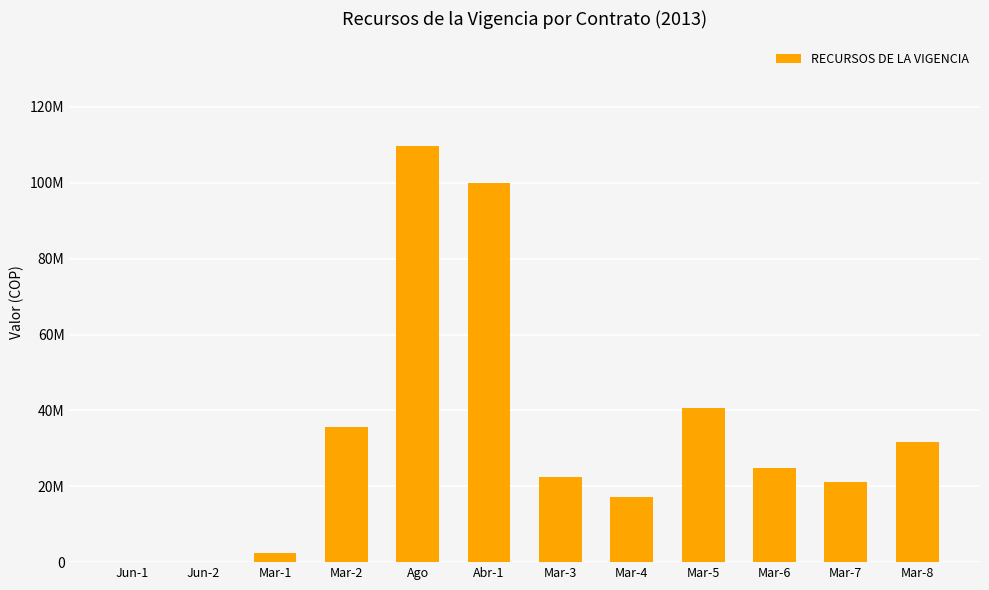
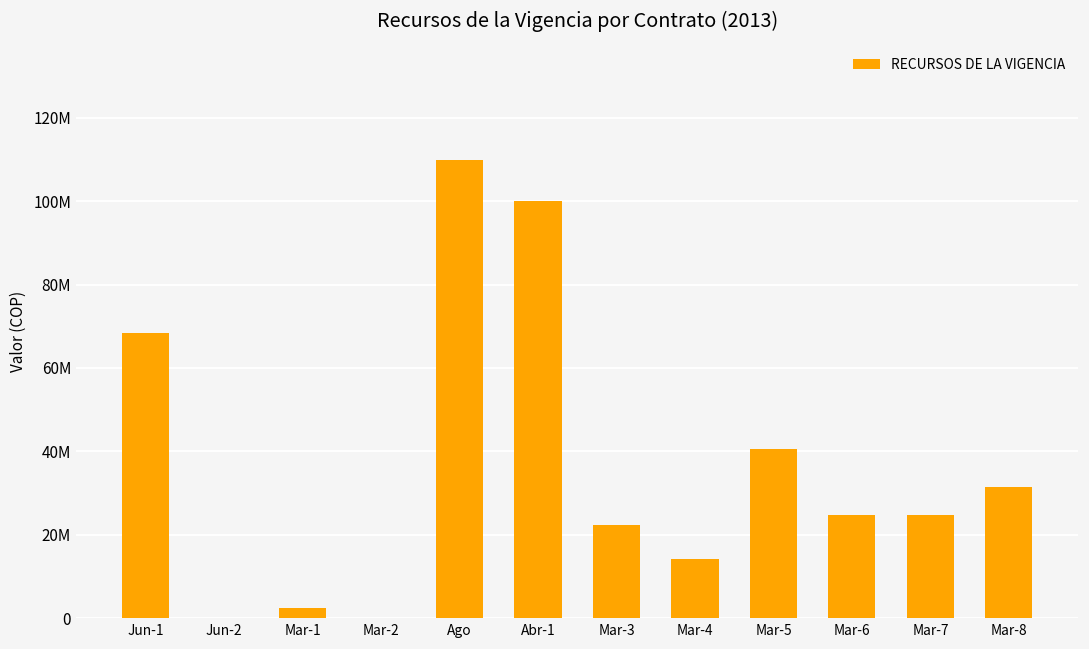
  {
-   "Jun-1": 0,
+   "Jun-1": 68000000,
    "Jun-2": 0,
    "Mar-1": 2000000,
-   "Mar-2": 36000000,
+   "Mar-2": 0,
    "Ago": 110000000,
    "Abr-1": 100000000,
    "Mar-3": 22000000,
-   "Mar-4": 17000000,
+   "Mar-4": 14000000,
    "Mar-5": 41000000,
    "Mar-6": 25000000,
-   "Mar-7": 21000000,
+   "Mar-7": 25000000,
    "Mar-8": 32000000
  }
